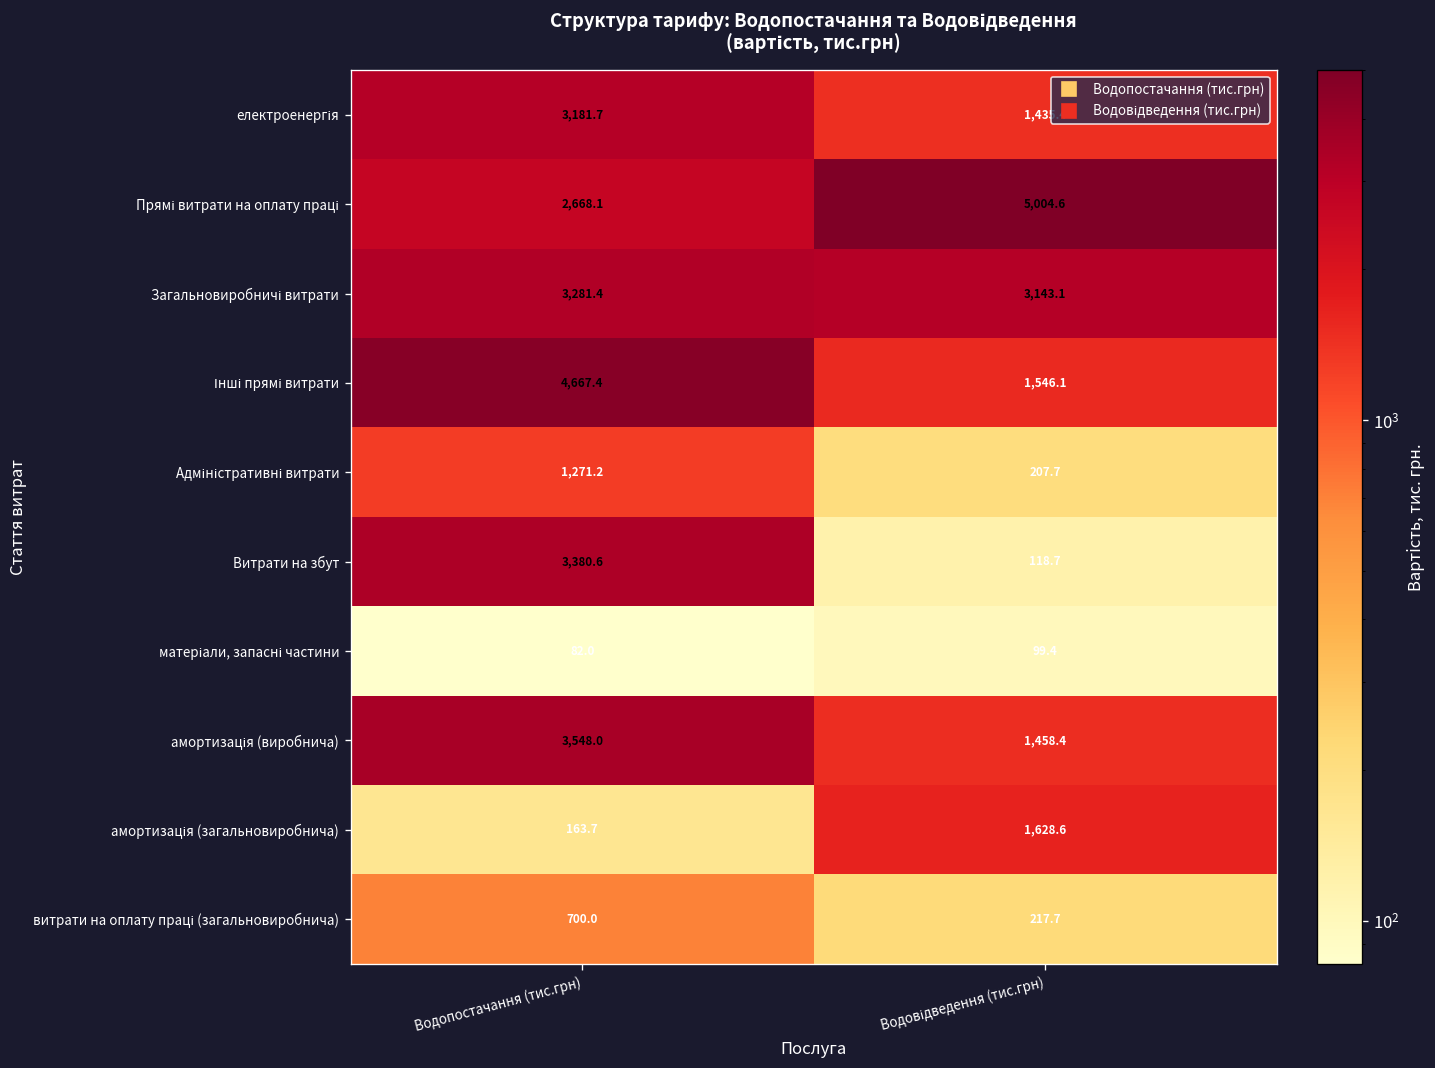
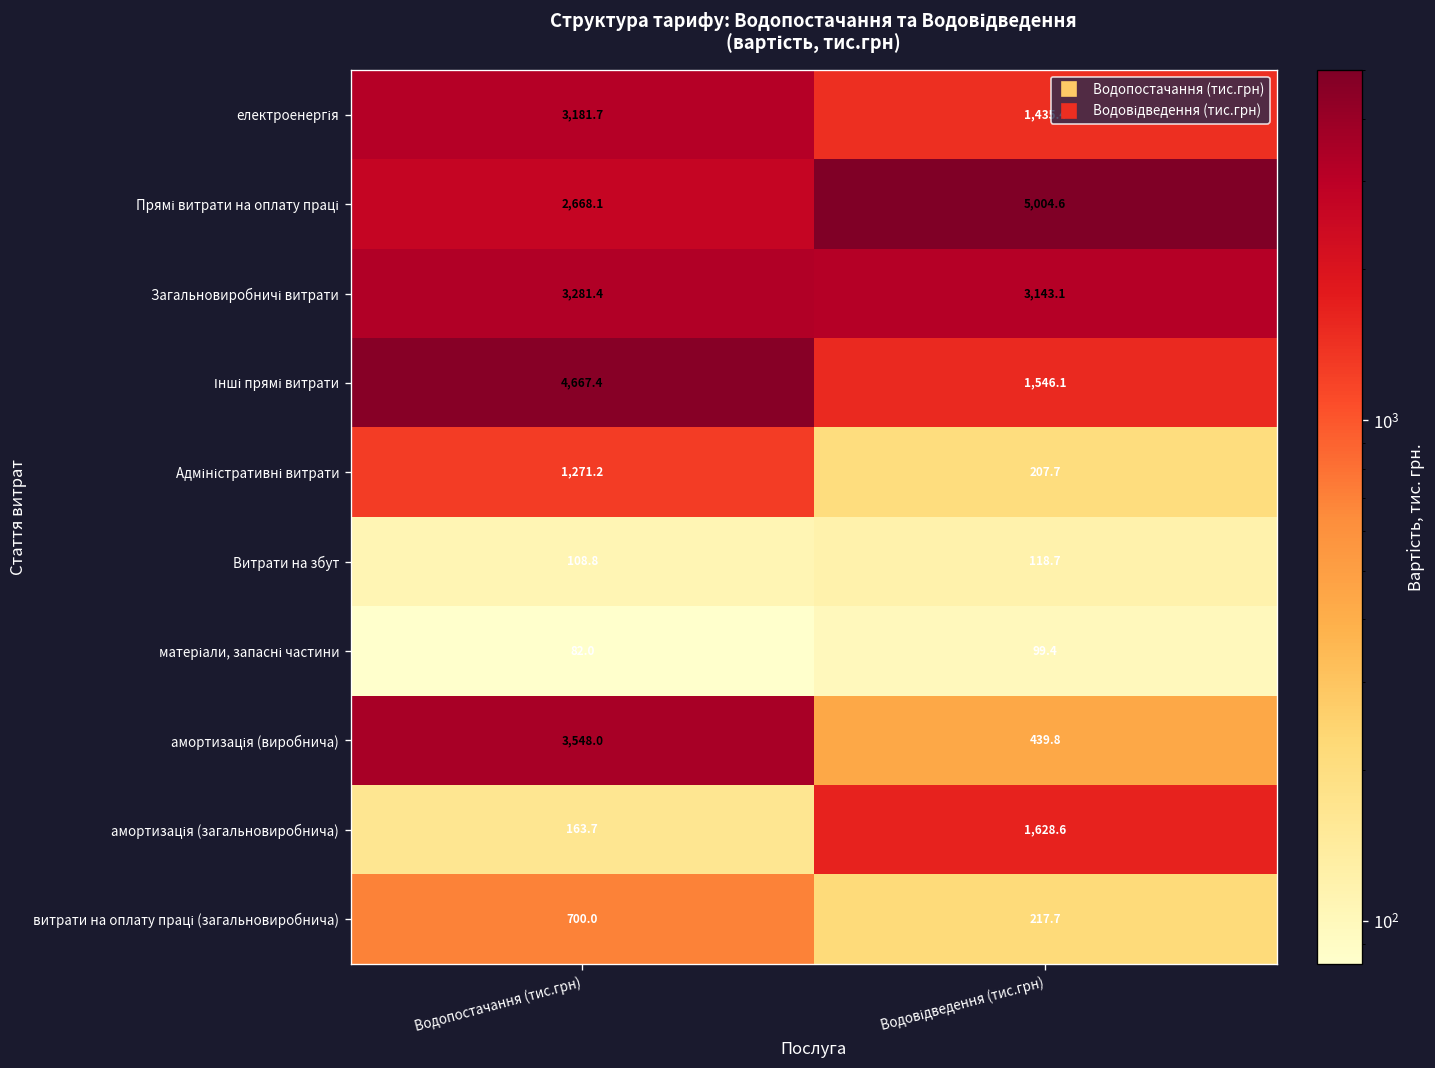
  {
    "електроенергія": {
      "Водопостачання (тис.грн)": "3,181.7"
    },
    "Прямі витрати на оплату праці": {
      "Водопостачання (тис.грн)": "2,668.1",
      "Водовідведення (тис.грн)": "5,004.6"
    },
    "Загальновиробничі витрати": {
      "Водопостачання (тис.грн)": "3,281.4",
      "Водовідведення (тис.грн)": "3,143.1"
    },
    "Інші прямі витрати": {
      "Водопостачання (тис.грн)": "4,667.4",
      "Водовідведення (тис.грн)": "1,546.1"
    },
    "Адміністративні витрати": {
      "Водопостачання (тис.грн)": "1,271.2",
      "Водовідведення (тис.грн)": "207.7"
    },
    "Витрати на збут": {
-     "Водопостачання (тис.грн)": "3,380.6",
+     "Водопостачання (тис.грн)": "108.8",
      "Водовідведення (тис.грн)": "118.7"
    },
    "матеріали, запасні частини": {
      "Водопостачання (тис.грн)": "82.0",
      "Водовідведення (тис.грн)": "99.4"
    },
    "амортизація (виробнича)": {
      "Водопостачання (тис.грн)": "3,548.0",
-     "Водовідведення (тис.грн)": "1,458.4"
+     "Водовідведення (тис.грн)": "439.8"
    },
    "амортизація (загальновиробнича)": {
      "Водопостачання (тис.грн)": "163.7",
      "Водовідведення (тис.грн)": "1,628.6"
    },
    "витрати на оплату праці (загальновиробнича)": {
      "Водопостачання (тис.грн)": "700.0",
      "Водовідведення (тис.грн)": "217.7"
    }
  }
